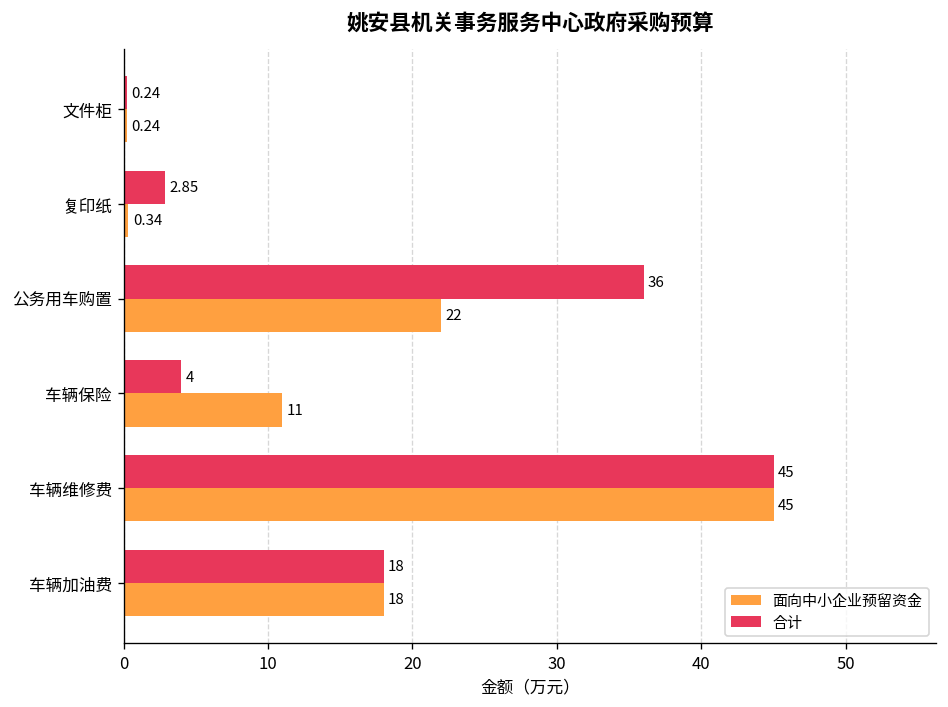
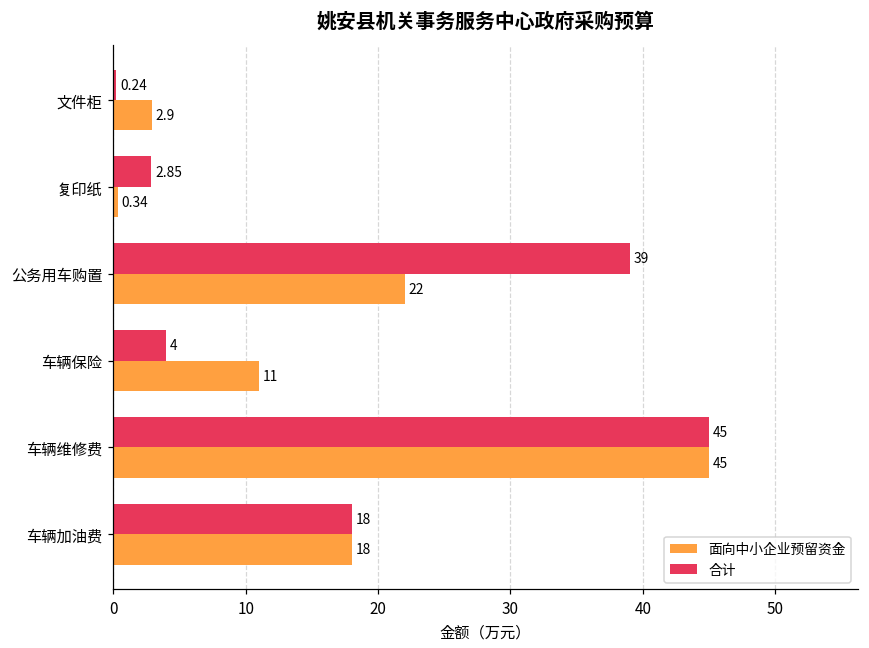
  {
    "面向中小企业预留资金": {
-     "文件柜": 0.24,
+     "文件柜": 2.9,
      "复印纸": 0.34,
      "公务用车购置": 22,
      "车辆保险": 11,
      "车辆维修费": 45,
      "车辆加油费": 18
    },
    "合计": {
      "文件柜": 0.24,
      "复印纸": 2.85,
-     "公务用车购置": 36,
+     "公务用车购置": 39,
      "车辆保险": 4,
      "车辆维修费": 45,
      "车辆加油费": 18
    }
  }
